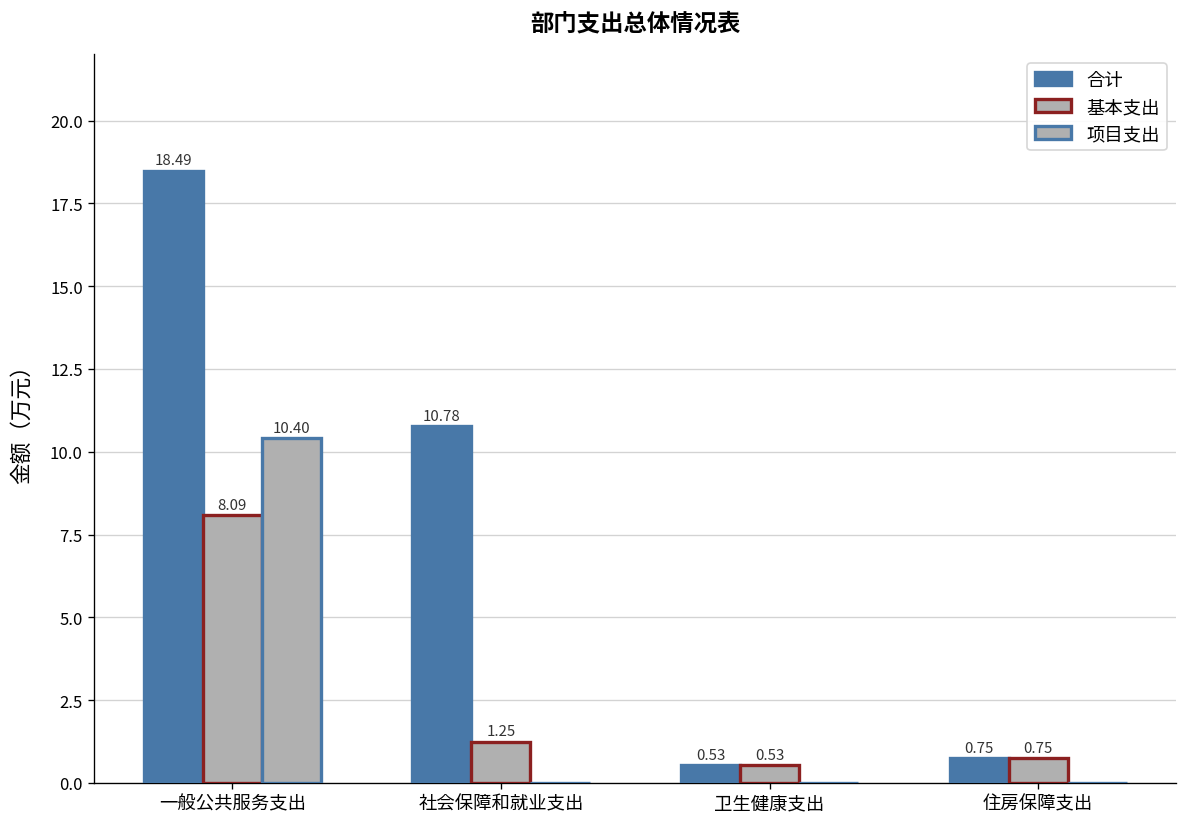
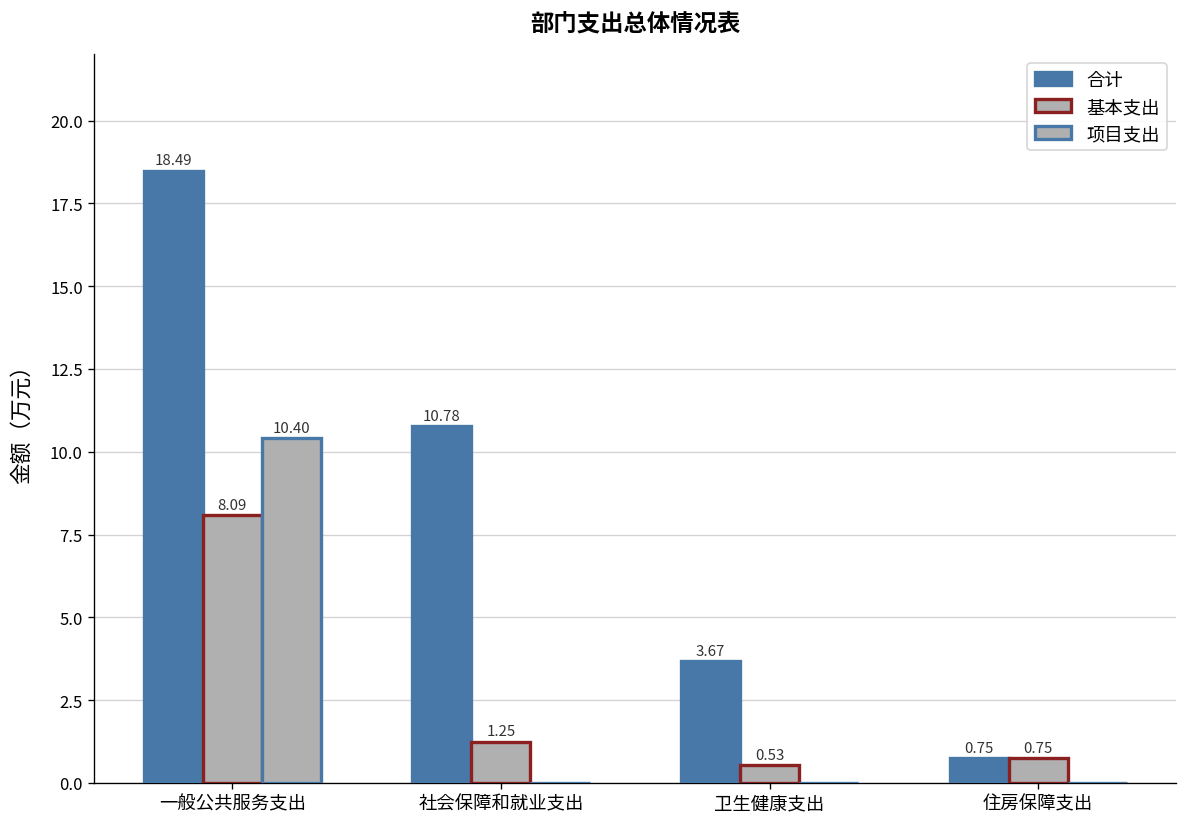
  {
    "合计": {
      "一般公共服务支出": 18.49,
      "社会保障和就业支出": 10.78,
-     "卫生健康支出": 0.53,
+     "卫生健康支出": 3.67,
      "住房保障支出": 0.75
    }
  }
